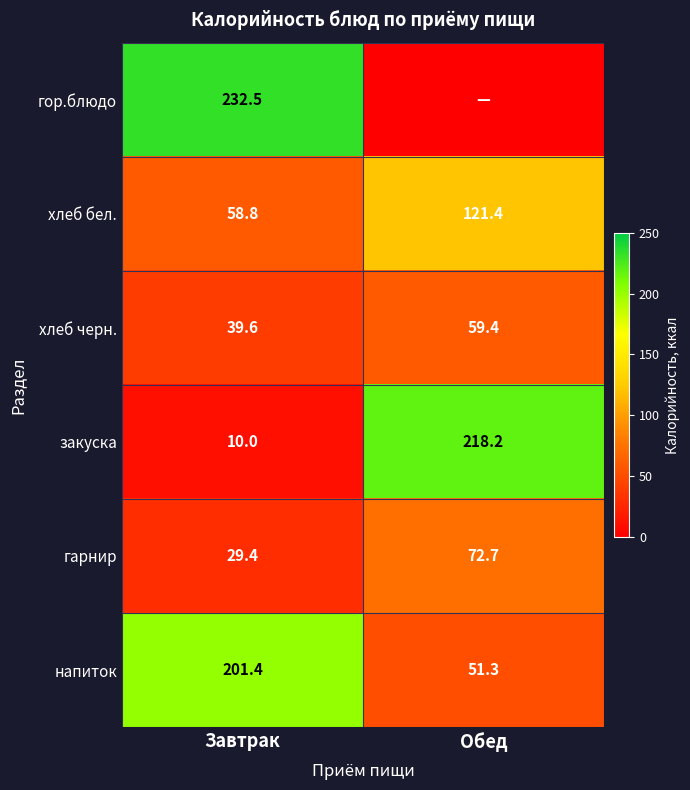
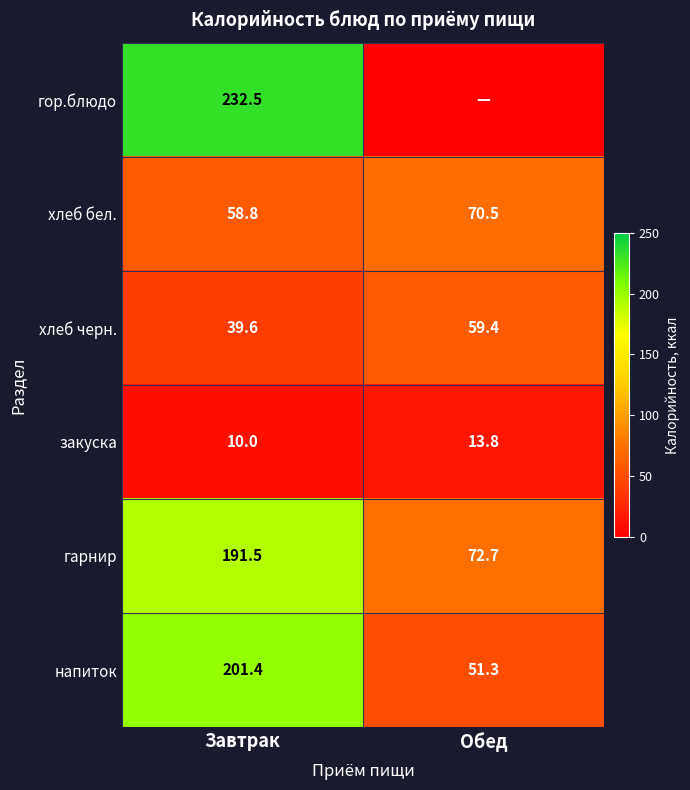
  {
    "гор.блюдо": {
      "Завтрак": 232.5
    },
    "хлеб бел.": {
      "Завтрак": 58.8,
-     "Обед": 121.4
+     "Обед": 70.5
    },
    "хлеб черн.": {
      "Завтрак": 39.6,
      "Обед": 59.4
    },
    "закуска": {
      "Завтрак": 10.0,
-     "Обед": 218.2
+     "Обед": 13.8
    },
    "гарнир": {
-     "Завтрак": 29.4,
+     "Завтрак": 191.5,
      "Обед": 72.7
    },
    "напиток": {
      "Завтрак": 201.4,
      "Обед": 51.3
    }
  }
